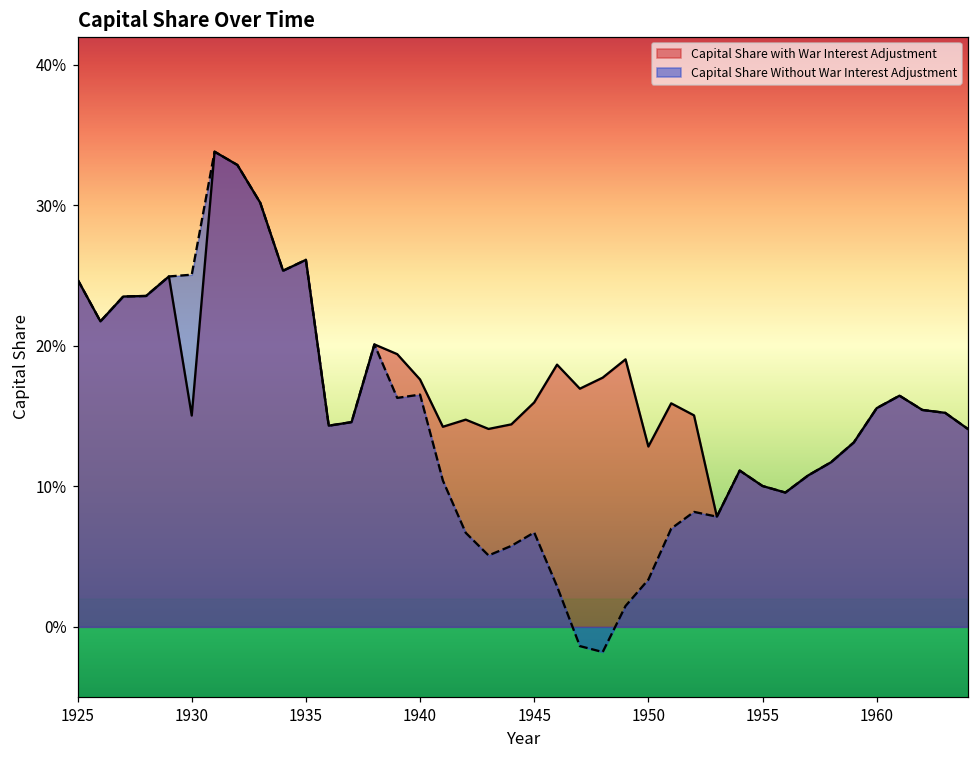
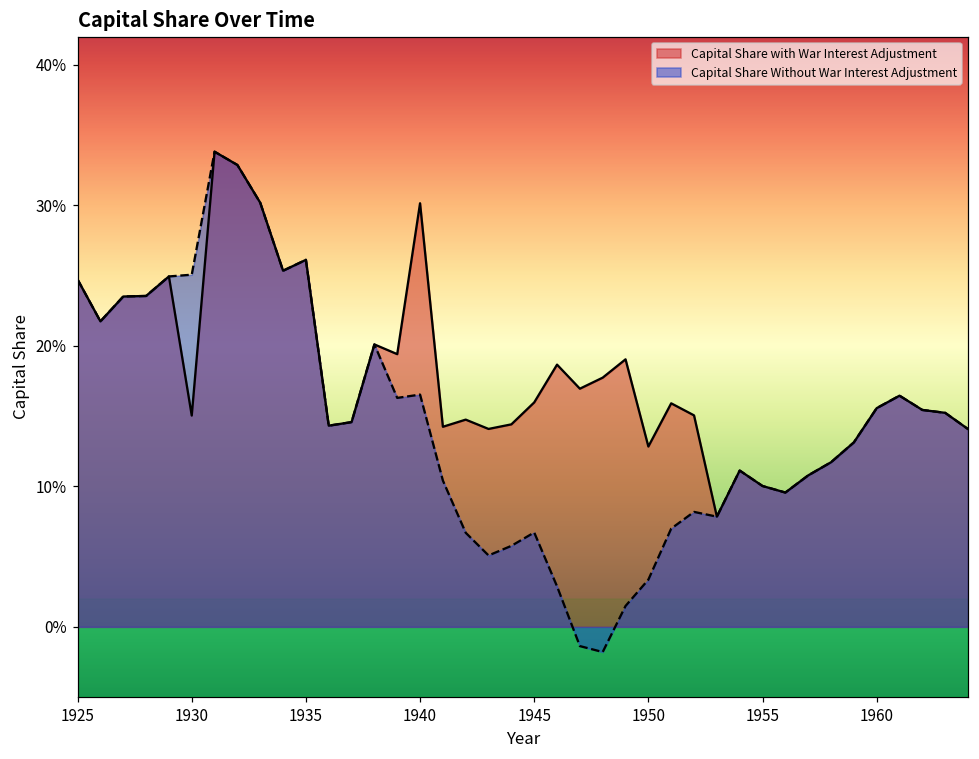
  {
    "Capital Share with War Interest Adjustment": {
      "1930": "15.0%",
-     "1940": "17.6%",
+     "1940": "30.1%",
      "1945": "16.0%",
      "1950": "12.8%"
    }
  }
